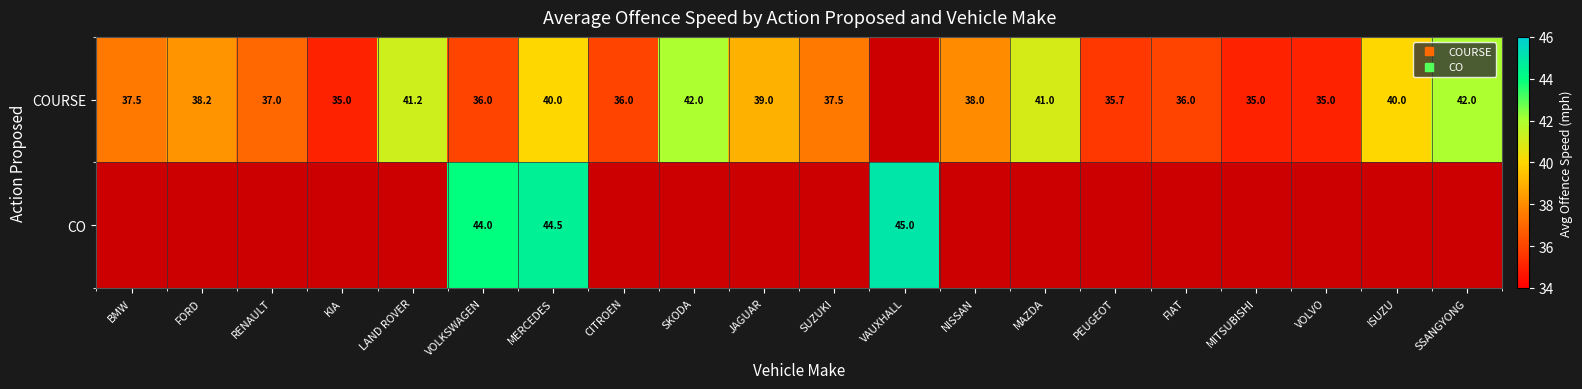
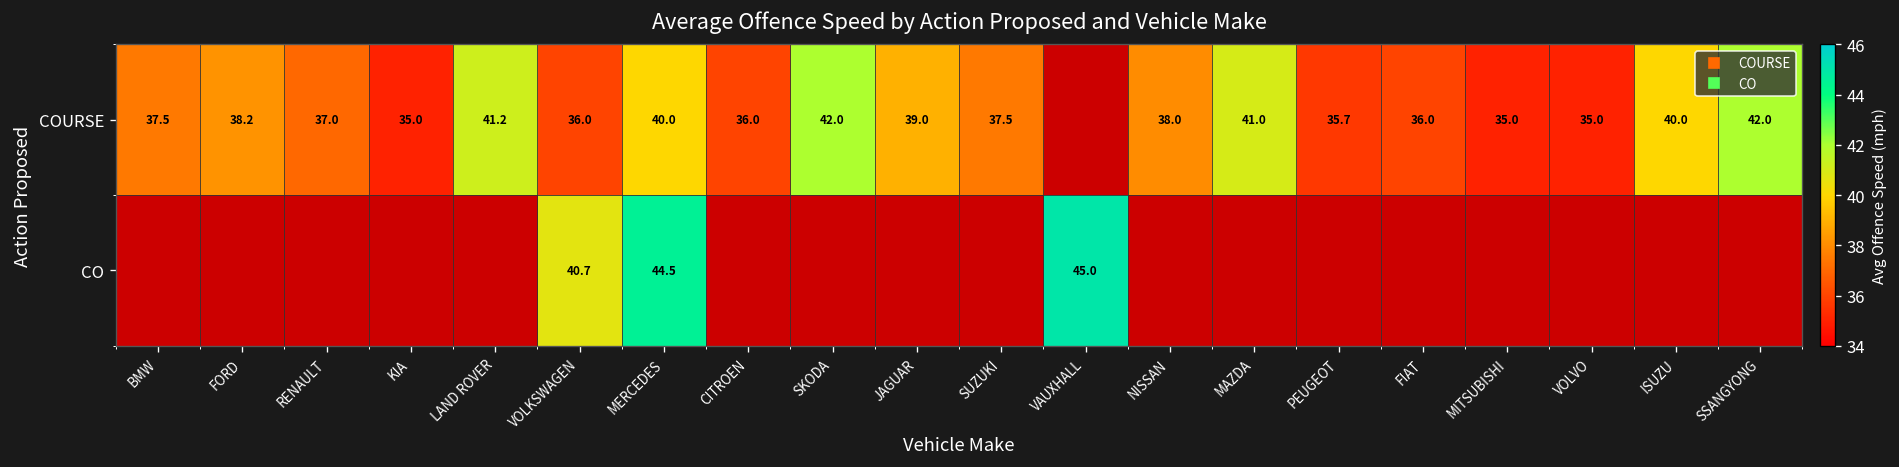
  {
    "COURSE": {
      "BMW": 37.5,
      "FORD": 38.2,
      "RENAULT": 37.0,
      "KIA": 35.0,
      "LAND ROVER": 41.2,
      "VOLKSWAGEN": 36.0,
      "MERCEDES": 40.0,
      "CITROEN": 36.0,
      "SKODA": 42.0,
      "JAGUAR": 39.0,
      "SUZUKI": 37.5,
      "NISSAN": 38.0,
      "MAZDA": 41.0,
      "PEUGEOT": 35.7,
      "FIAT": 36.0,
      "MITSUBISHI": 35.0,
      "VOLVO": 35.0,
      "ISUZU": 40.0,
      "SSANGYONG": 42.0
    },
    "CO": {
-     "VOLKSWAGEN": 44.0,
+     "VOLKSWAGEN": 40.7,
      "MERCEDES": 44.5,
      "VAUXHALL": 45.0
    }
  }
